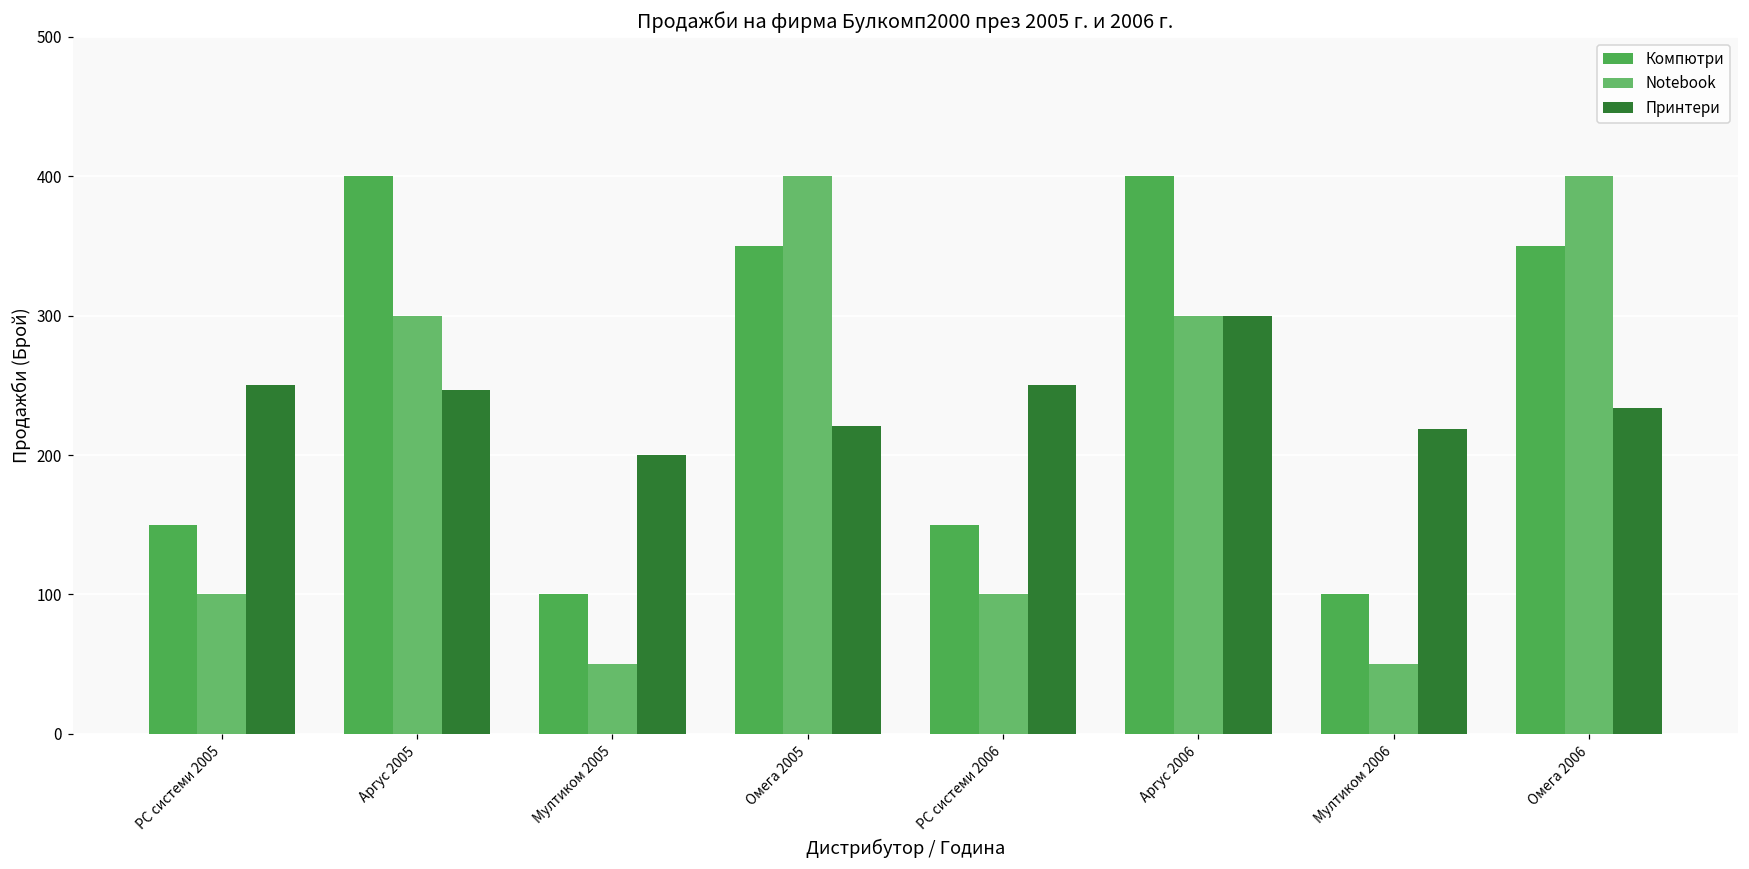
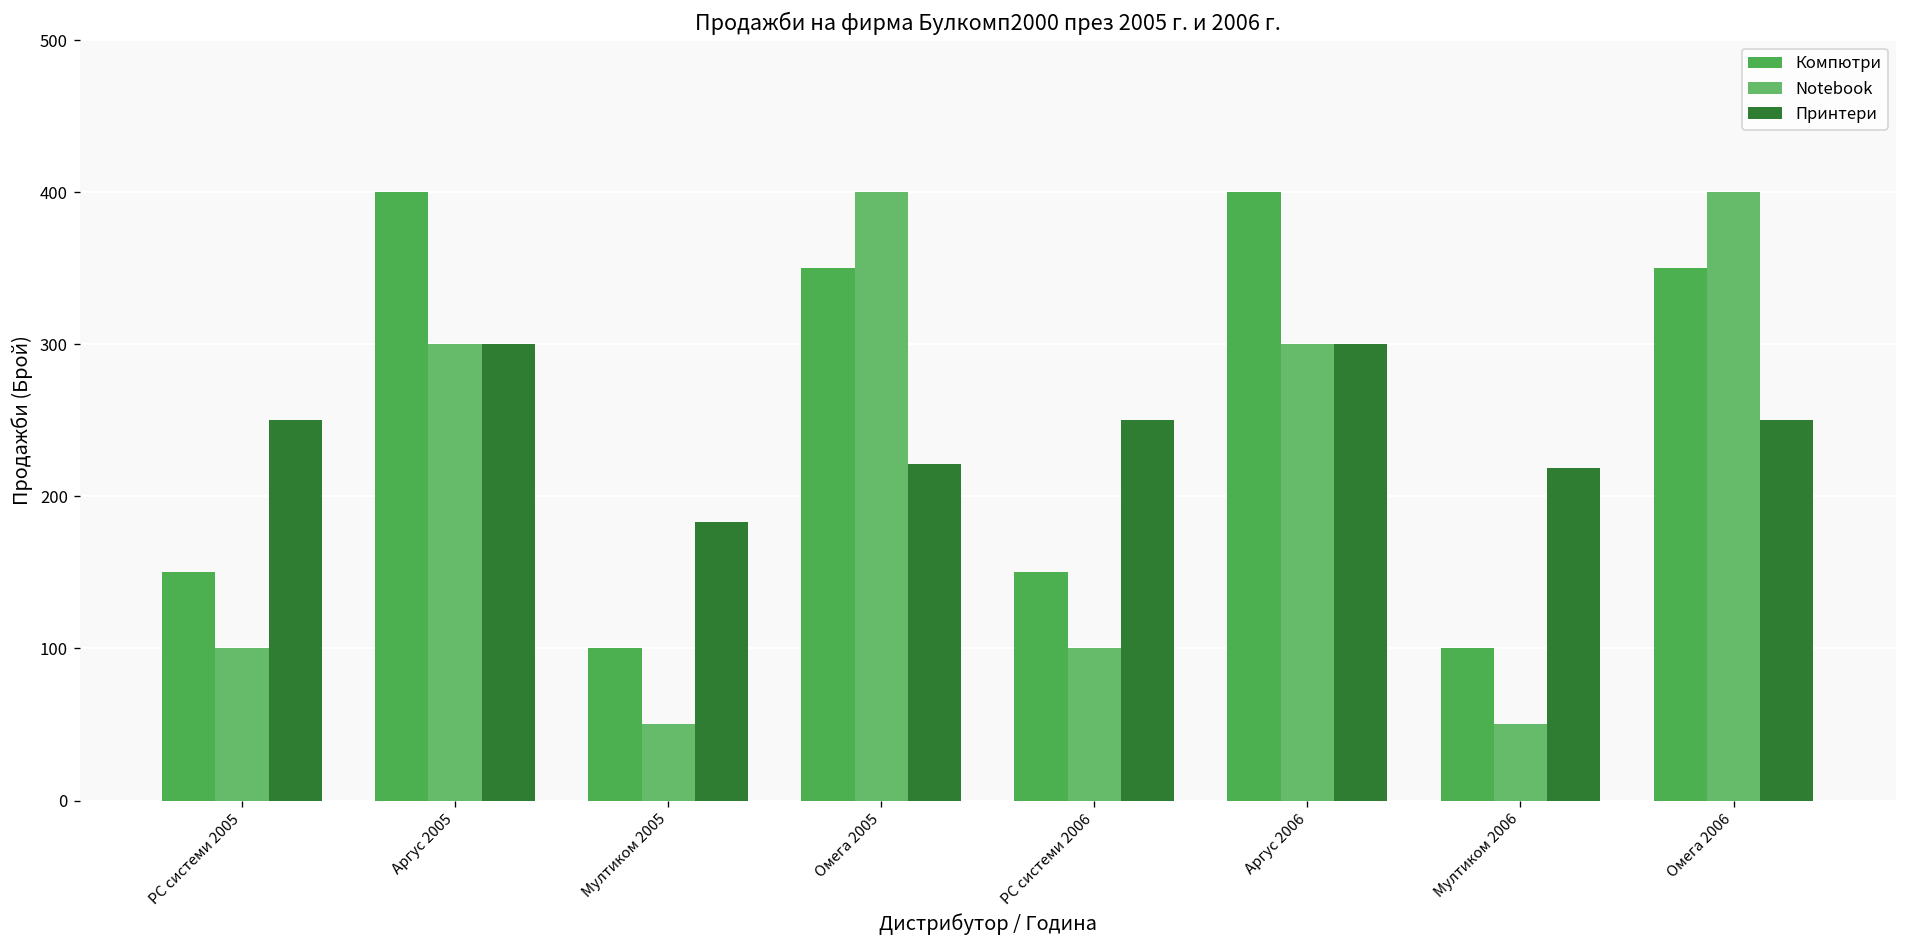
  {
    "Принтери": {
      "PC системи 2005": 250,
-     "Аргус 2005": 247,
-     "Мултиком 2005": 200,
+     "Аргус 2005": 300,
+     "Мултиком 2005": 183,
      "Омега 2005": 221,
      "PC системи 2006": 250,
      "Аргус 2006": 300,
      "Мултиком 2006": 219,
-     "Омега 2006": 234
+     "Омега 2006": 250
    }
  }
